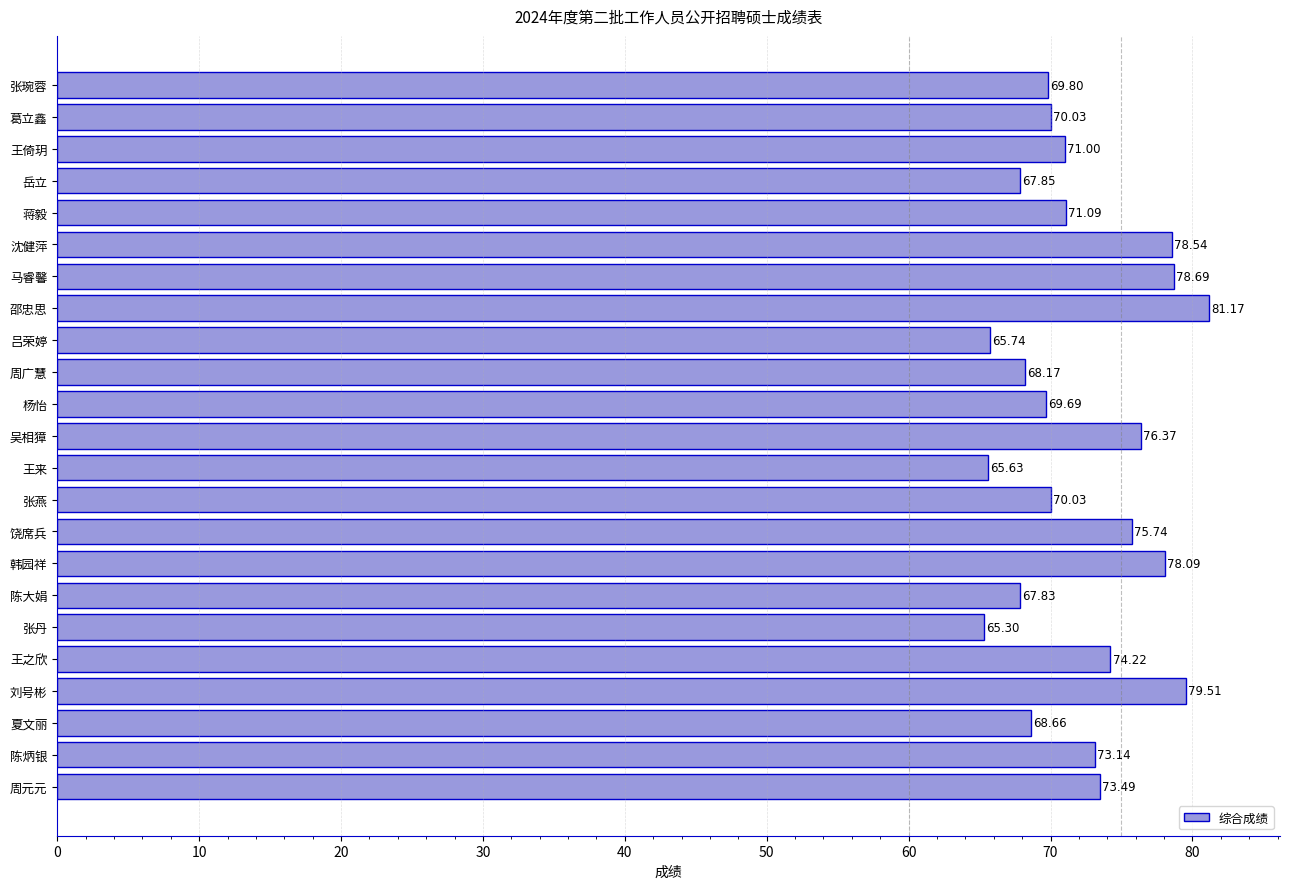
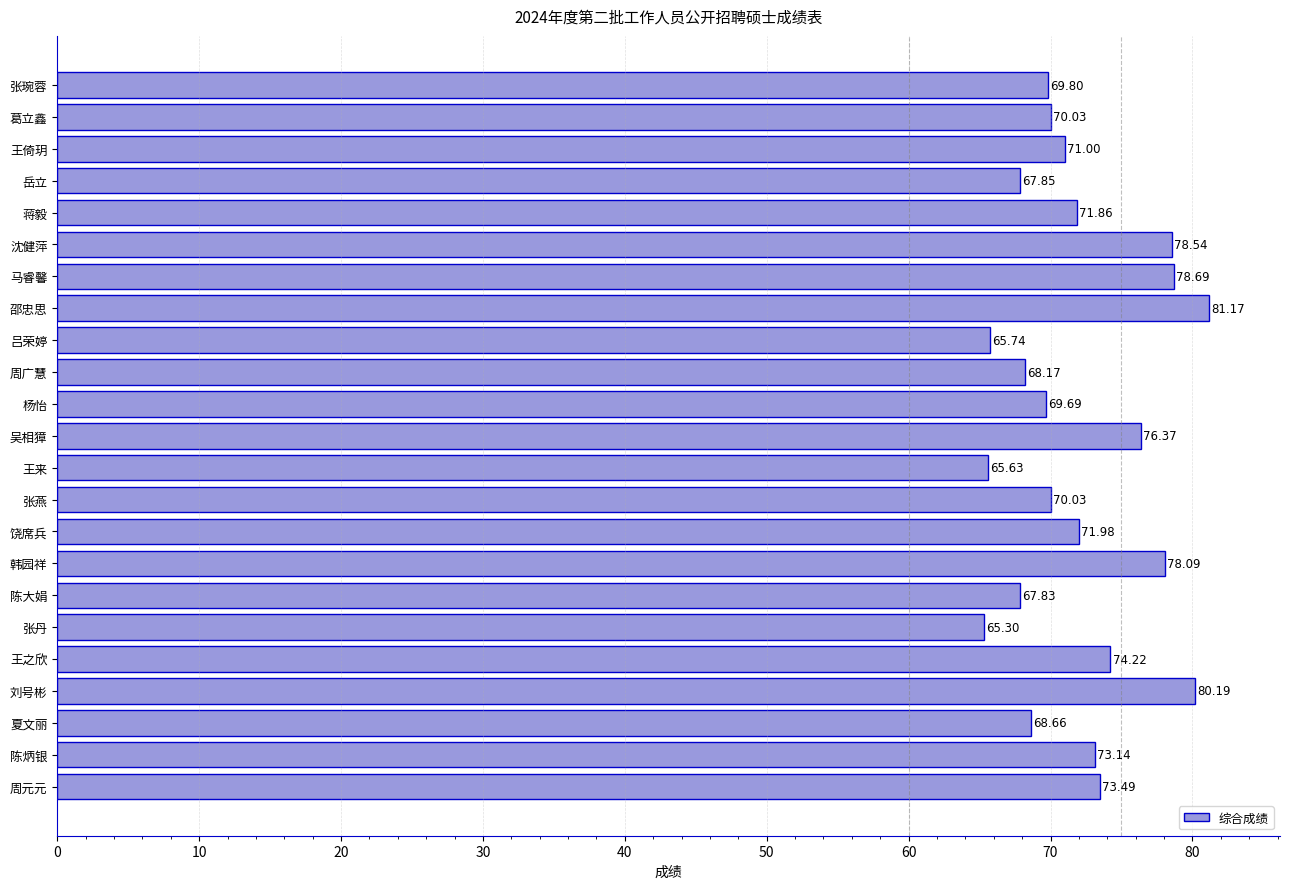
  {
    "张琬蓉": 69.80,
    "葛立鑫": 70.03,
    "王倚玥": 71.00,
    "岳立": 67.85,
-   "蒋毅": 71.09,
+   "蒋毅": 71.86,
    "沈健萍": 78.54,
    "马睿馨": 78.69,
    "邵忠思": 81.17,
    "吕荣婷": 65.74,
    "周广慧": 68.17,
    "杨怡": 69.69,
    "吴相獐": 76.37,
    "王来": 65.63,
    "张燕": 70.03,
-   "饶席兵": 75.74,
+   "饶席兵": 71.98,
    "韩园祥": 78.09,
    "陈大娟": 67.83,
    "张丹": 65.30,
    "王之欣": 74.22,
-   "刘号彬": 79.51,
+   "刘号彬": 80.19,
    "夏文丽": 68.66,
    "陈炳银": 73.14,
    "周元元": 73.49
  }
